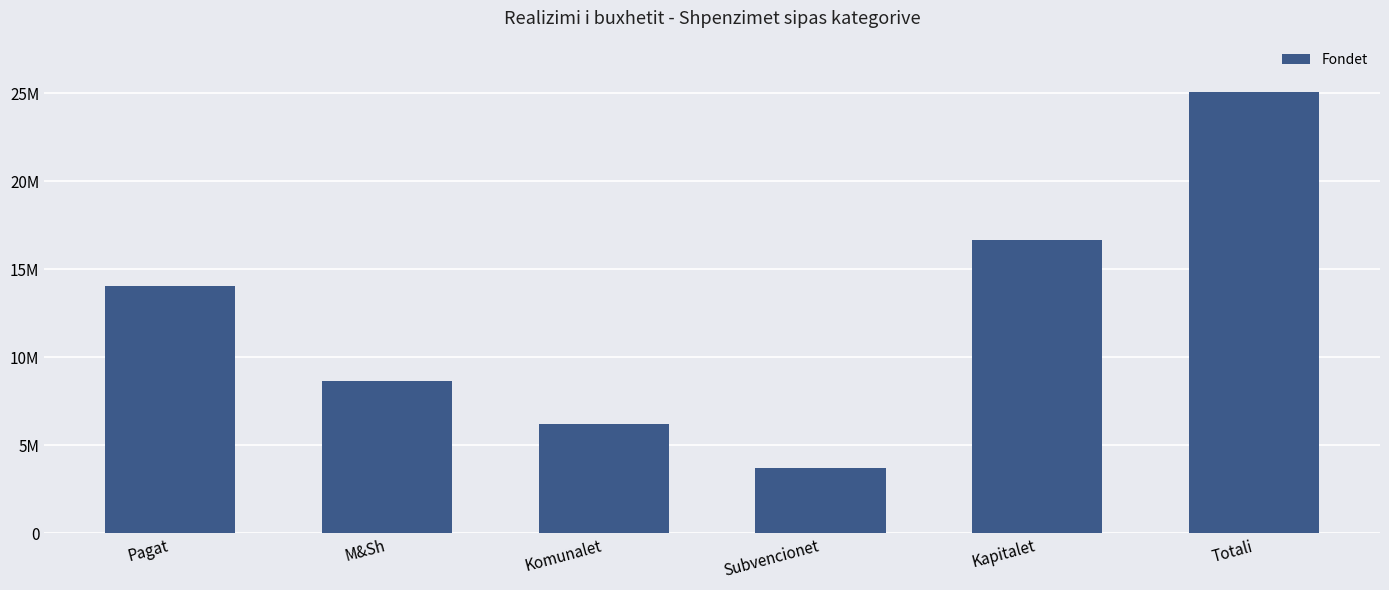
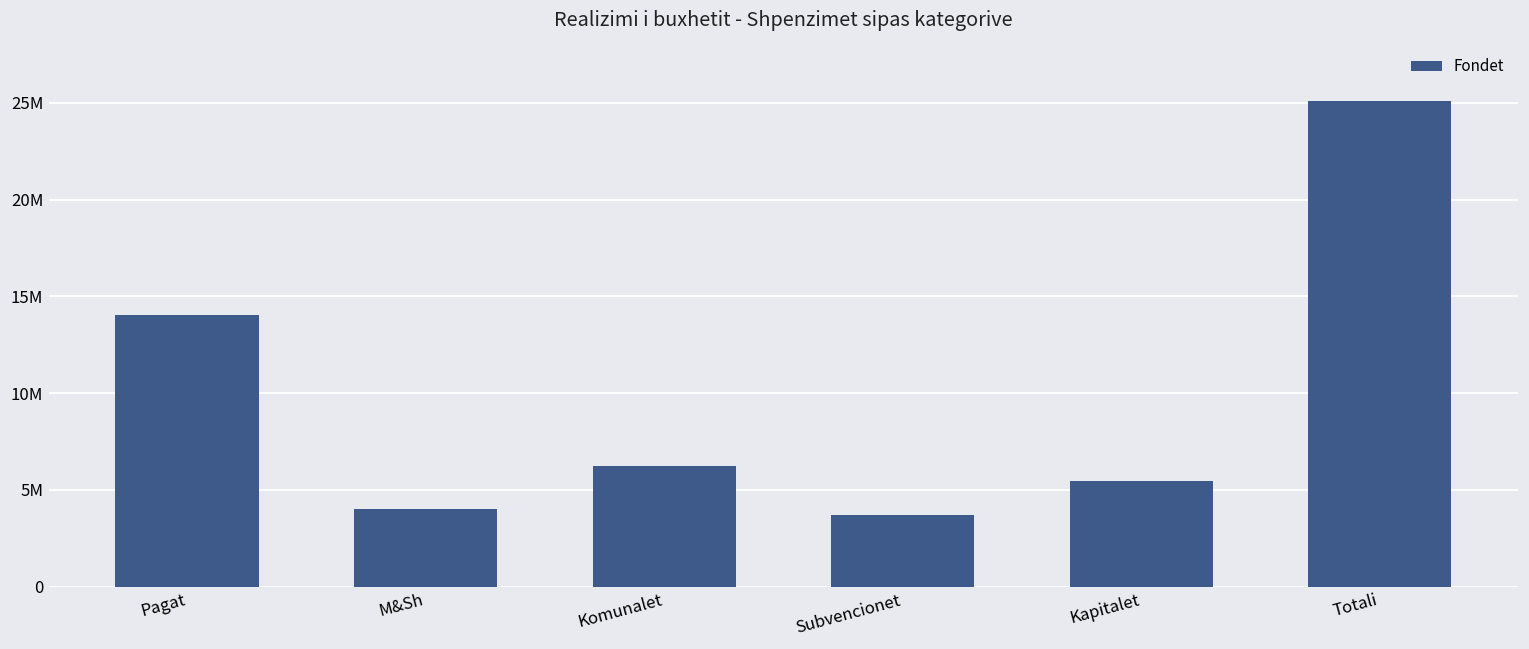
  {
    "Pagat": 14100000,
-   "M&Sh": 8700000,
+   "M&Sh": 4000000,
    "Komunalet": 6200000,
    "Subvencionet": 3700000,
-   "Kapitalet": 16700000,
+   "Kapitalet": 5500000,
    "Totali": 25100000
  }
